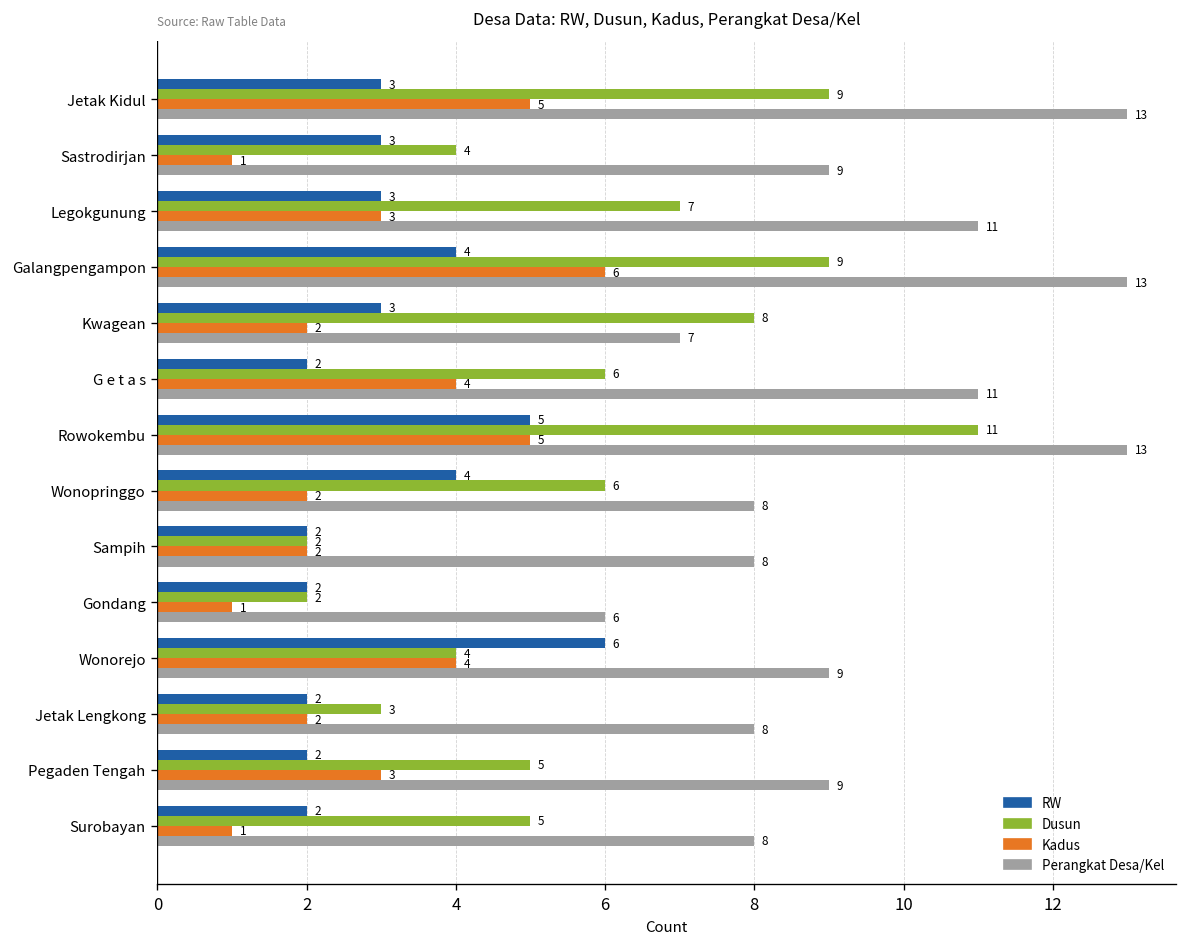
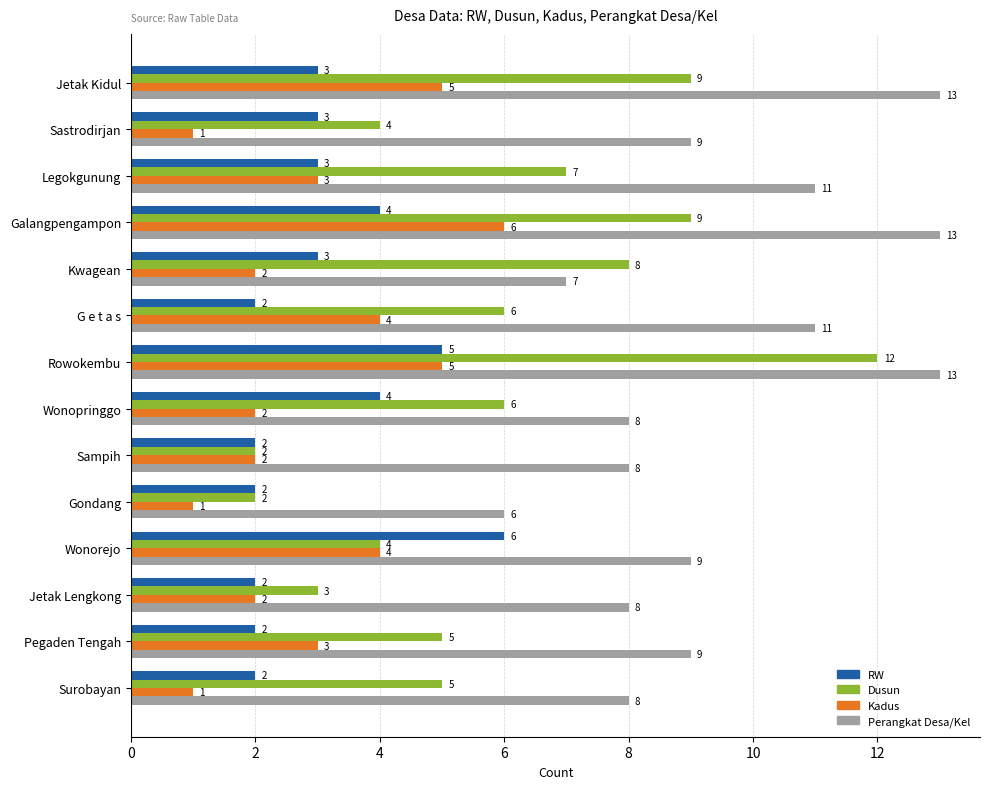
  {
    "RW": {
      "Jetak Kidul": 3,
      "Sastrodirjan": 3,
      "Legokgunung": 3,
      "Galangpengampon": 4,
      "Kwagean": 3,
      "G e t a s": 2,
      "Rowokembu": 5,
      "Wonopringgo": 4,
      "Wonorejo": 6,
      "Jetak Lengkong": 2,
      "Pegaden Tengah": 2,
      "Surobayan": 2
    },
    "Dusun": {
      "Jetak Kidul": 9,
      "Sastrodirjan": 4,
      "Legokgunung": 7,
      "Galangpengampon": 9,
      "Kwagean": 8,
      "G e t a s": 6,
-     "Rowokembu": 11,
+     "Rowokembu": 12,
      "Wonopringgo": 6,
      "Jetak Lengkong": 3,
      "Pegaden Tengah": 5,
      "Surobayan": 5
    },
    "Kadus": {
      "Jetak Kidul": 5,
      "Sastrodirjan": 1,
      "Legokgunung": 3,
      "Galangpengampon": 6,
      "Kwagean": 2,
      "G e t a s": 4,
      "Rowokembu": 5,
      "Wonopringgo": 2,
      "Gondang": 1,
      "Jetak Lengkong": 2,
      "Pegaden Tengah": 3,
      "Surobayan": 1
    },
    "Perangkat Desa/Kel": {
      "Jetak Kidul": 13,
      "Sastrodirjan": 9,
      "Legokgunung": 11,
      "Galangpengampon": 13,
      "Kwagean": 7,
      "G e t a s": 11,
      "Rowokembu": 13,
      "Wonopringgo": 8,
      "Sampih": 8,
      "Gondang": 6,
      "Wonorejo": 9,
      "Jetak Lengkong": 8,
      "Pegaden Tengah": 9,
      "Surobayan": 8
    }
  }
